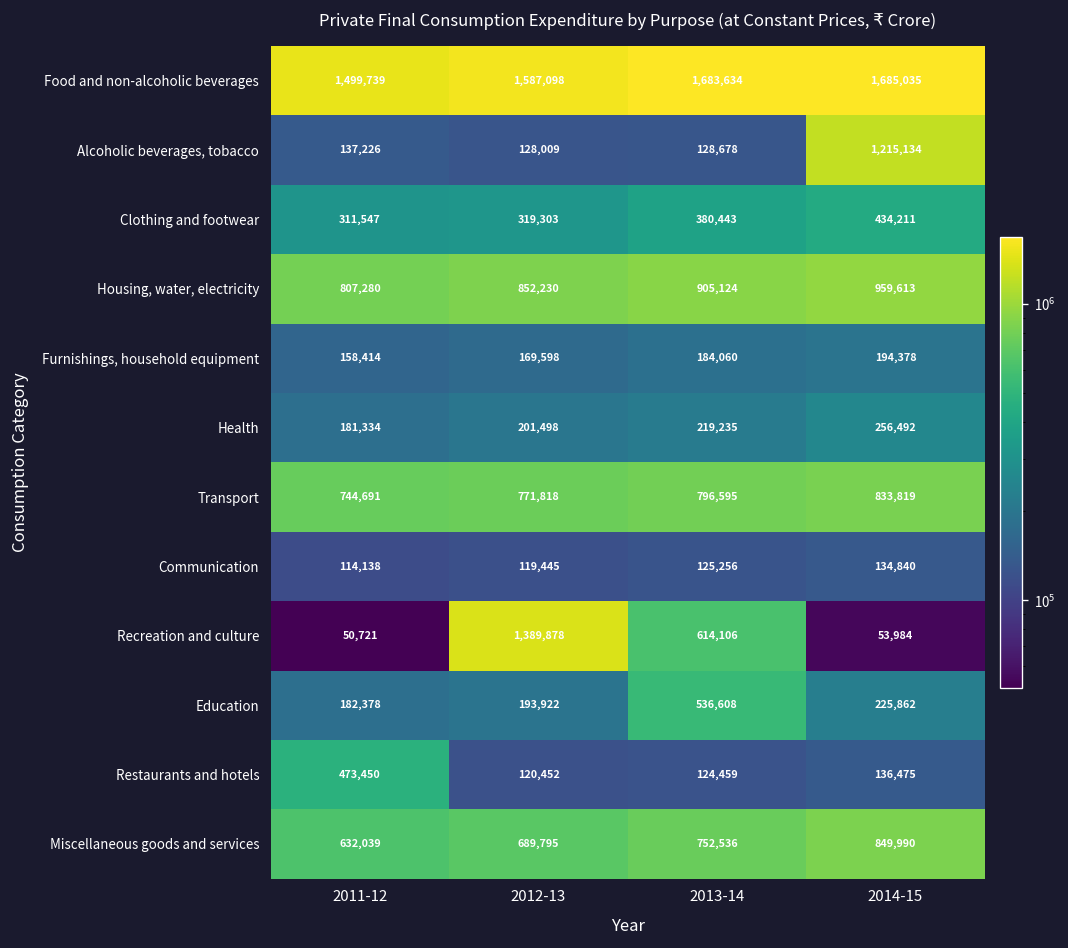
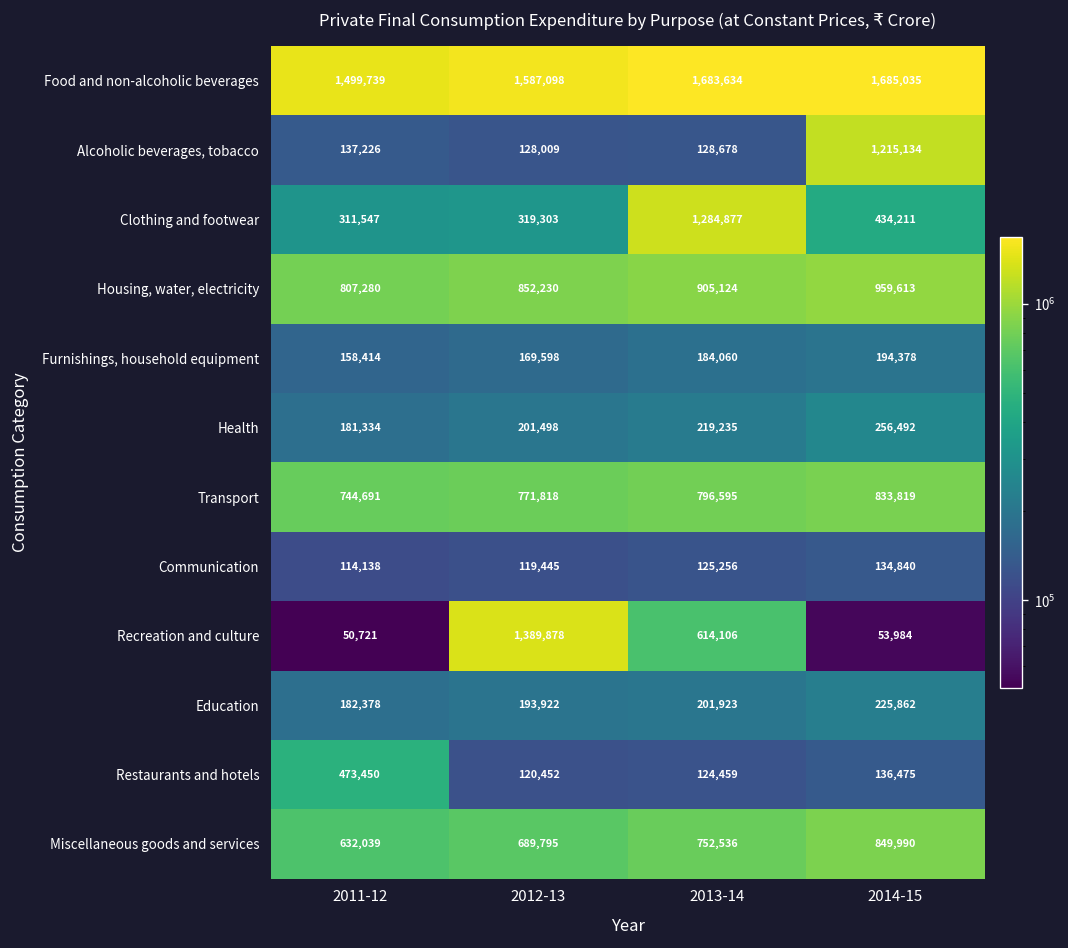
  {
    "Food and non-alcoholic beverages": {
      "2011-12": "1,499,739",
      "2012-13": "1,587,098",
      "2013-14": "1,683,634",
      "2014-15": "1,685,035"
    },
    "Alcoholic beverages, tobacco": {
      "2011-12": "137,226",
      "2012-13": "128,009",
      "2013-14": "128,678",
      "2014-15": "1,215,134"
    },
    "Clothing and footwear": {
      "2011-12": "311,547",
      "2012-13": "319,303",
-     "2013-14": "380,443",
+     "2013-14": "1,284,877",
      "2014-15": "434,211"
    },
    "Housing, water, electricity": {
      "2011-12": "807,280",
      "2012-13": "852,230",
      "2013-14": "905,124",
      "2014-15": "959,613"
    },
    "Furnishings, household equipment": {
      "2011-12": "158,414",
      "2012-13": "169,598",
      "2013-14": "184,060",
      "2014-15": "194,378"
    },
    "Health": {
      "2011-12": "181,334",
      "2012-13": "201,498",
      "2013-14": "219,235",
      "2014-15": "256,492"
    },
    "Transport": {
      "2011-12": "744,691",
      "2012-13": "771,818",
      "2013-14": "796,595",
      "2014-15": "833,819"
    },
    "Communication": {
      "2011-12": "114,138",
      "2012-13": "119,445",
      "2013-14": "125,256",
      "2014-15": "134,840"
    },
    "Recreation and culture": {
      "2011-12": "50,721",
      "2012-13": "1,389,878",
      "2013-14": "614,106",
      "2014-15": "53,984"
    },
    "Education": {
      "2011-12": "182,378",
      "2012-13": "193,922",
-     "2013-14": "536,608",
+     "2013-14": "201,923",
      "2014-15": "225,862"
    },
    "Restaurants and hotels": {
      "2011-12": "473,450",
      "2012-13": "120,452",
      "2013-14": "124,459",
      "2014-15": "136,475"
    },
    "Miscellaneous goods and services": {
      "2011-12": "632,039",
      "2012-13": "689,795",
      "2013-14": "752,536",
      "2014-15": "849,990"
    }
  }
